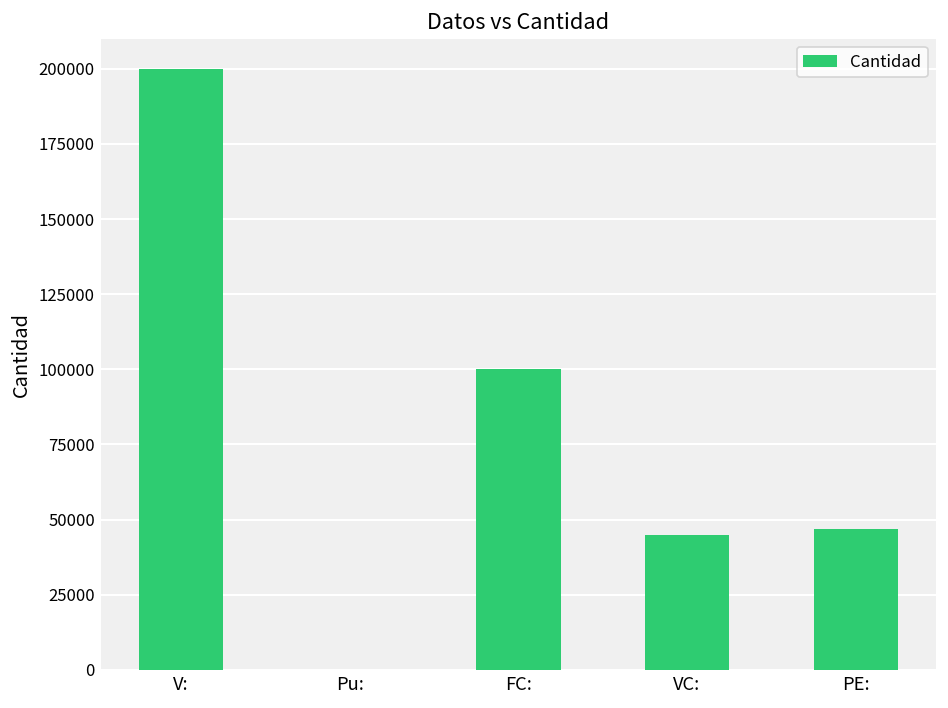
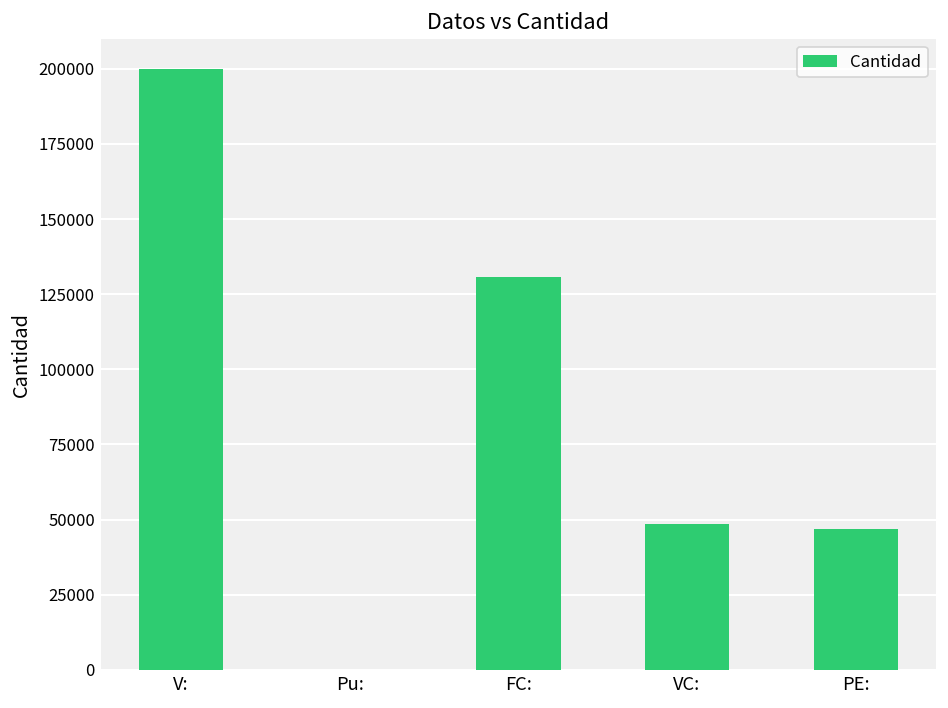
  {
    "V:": 200000,
-   "FC:": 100000,
-   "VC:": 45000,
+   "FC:": 131000,
+   "VC:": 48000,
    "PE:": 47000
  }
